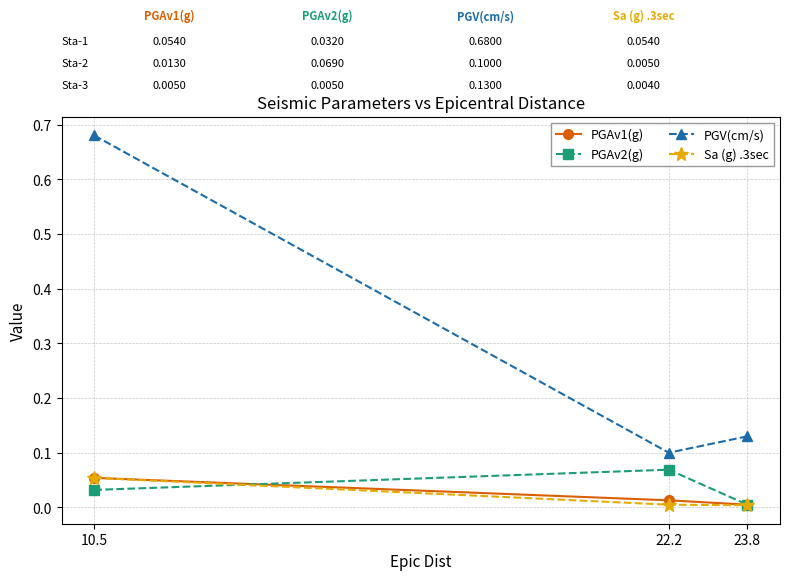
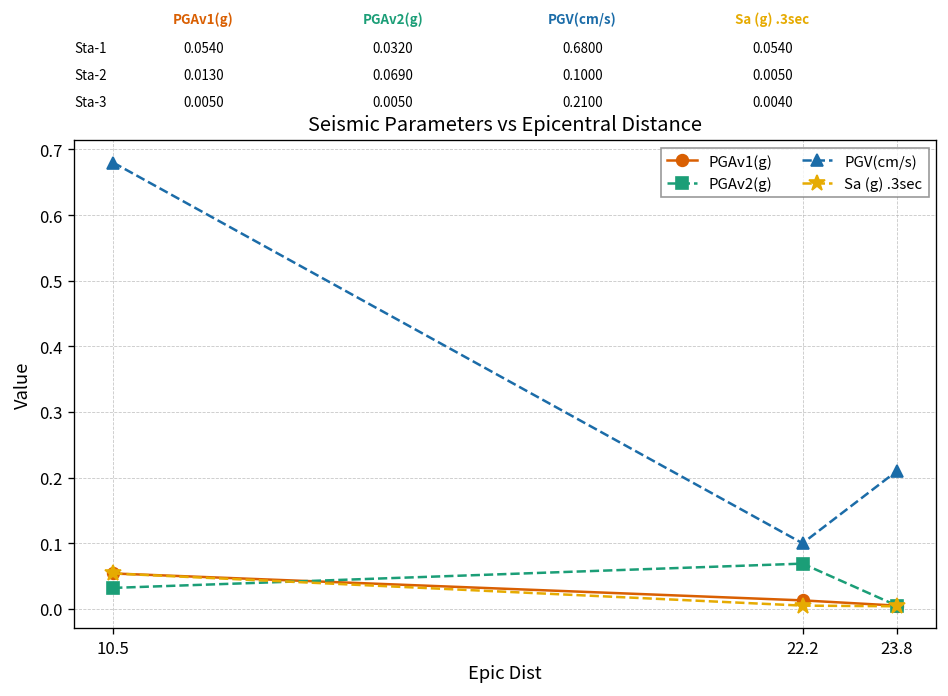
  {
    "PGAv1(g)": {
      "22.2": 0.01
    },
    "PGAv2(g)": {
      "10.5": 0.03,
      "22.2": 0.07
    },
    "PGV(cm/s)": {
-     "23.8": 0.1300
+     "23.8": 0.2100
    },
    "Sa (g) .3sec": {
      "22.2": 0.01
    }
  }
